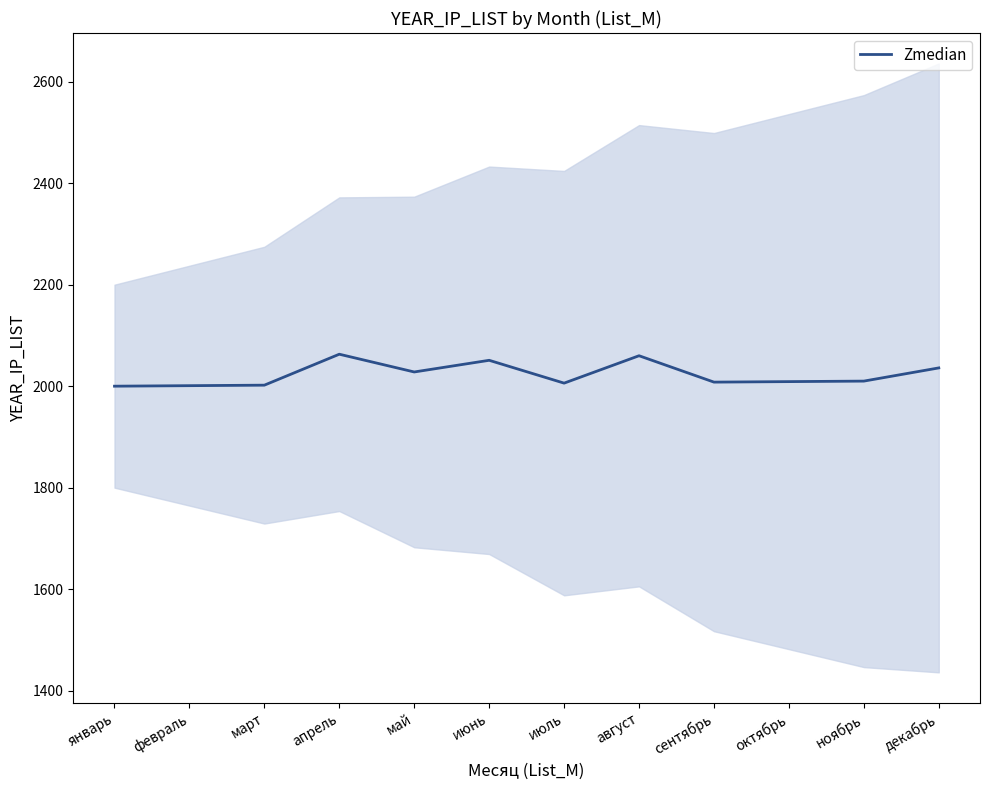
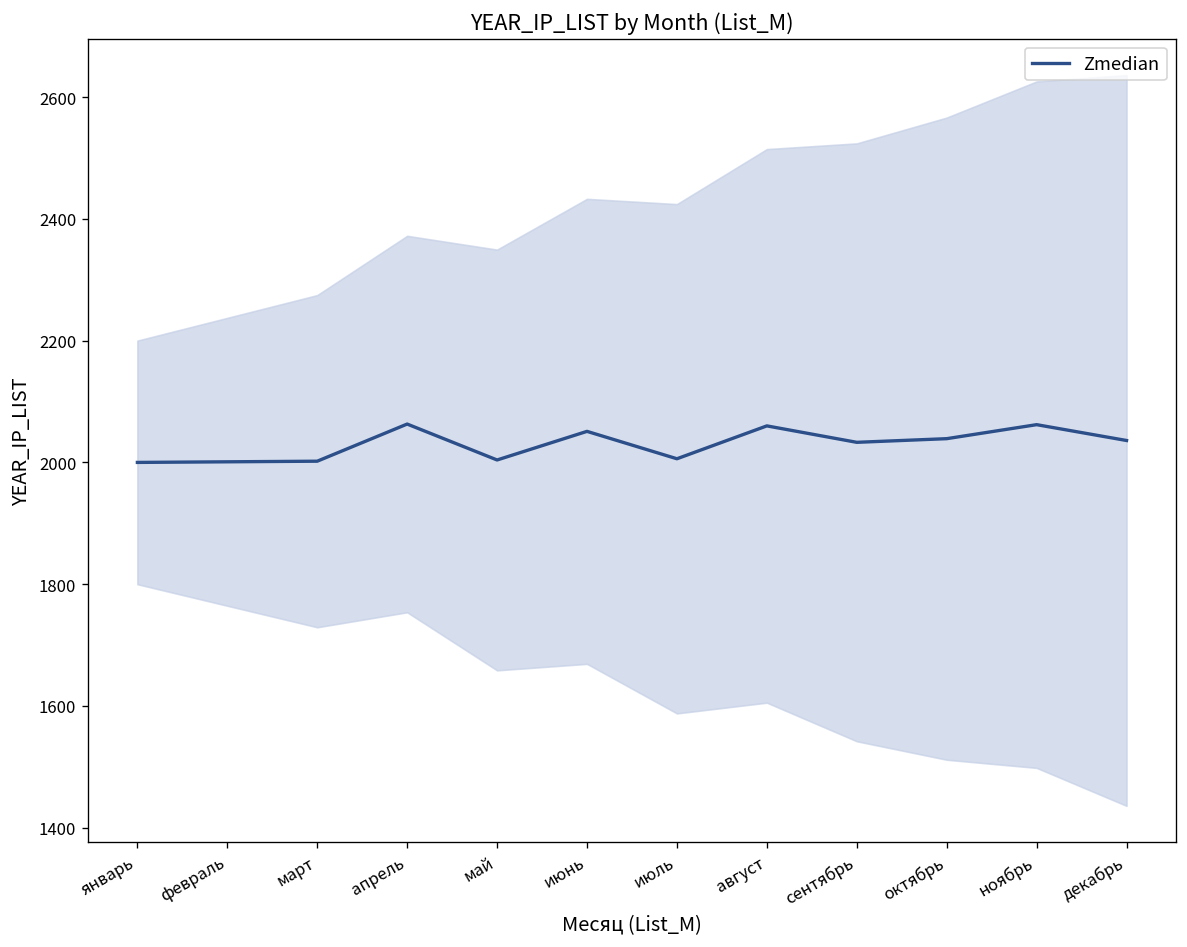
  {
    "Zmedian": {
      "январь": 2000,
      "февраль": 2000,
      "март": 2000,
      "апрель": 2060,
-     "май": 2030,
+     "май": 2000,
      "июнь": 2050,
      "июль": 2010,
      "август": 2060,
-     "сентябрь": 2010,
-     "октябрь": 2010,
-     "ноябрь": 2010,
+     "сентябрь": 2030,
+     "октябрь": 2040,
+     "ноябрь": 2060,
      "декабрь": 2040
    }
  }
